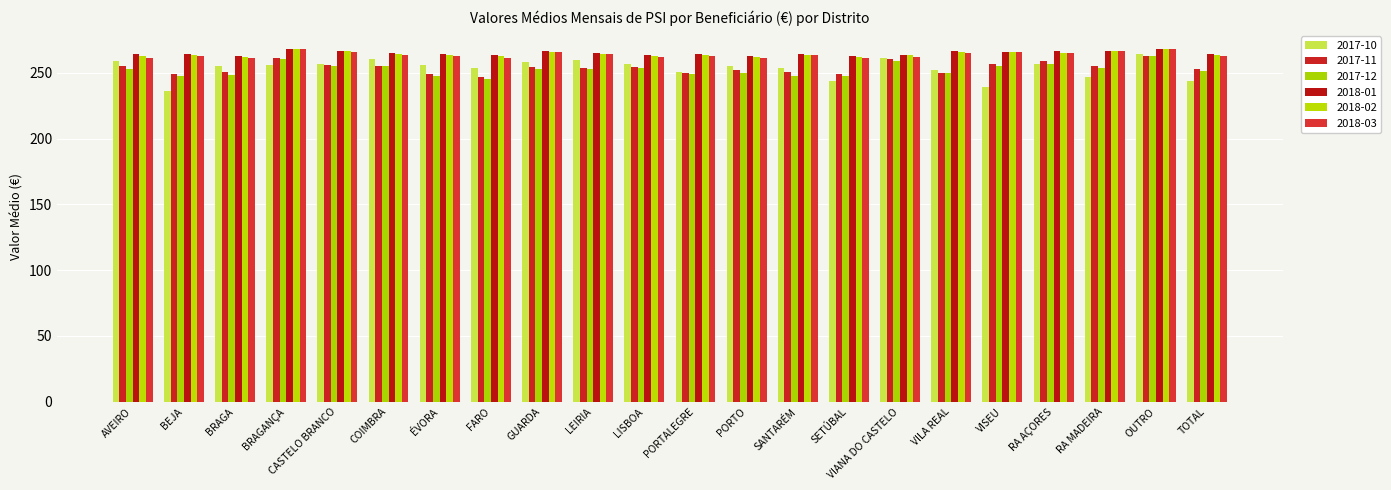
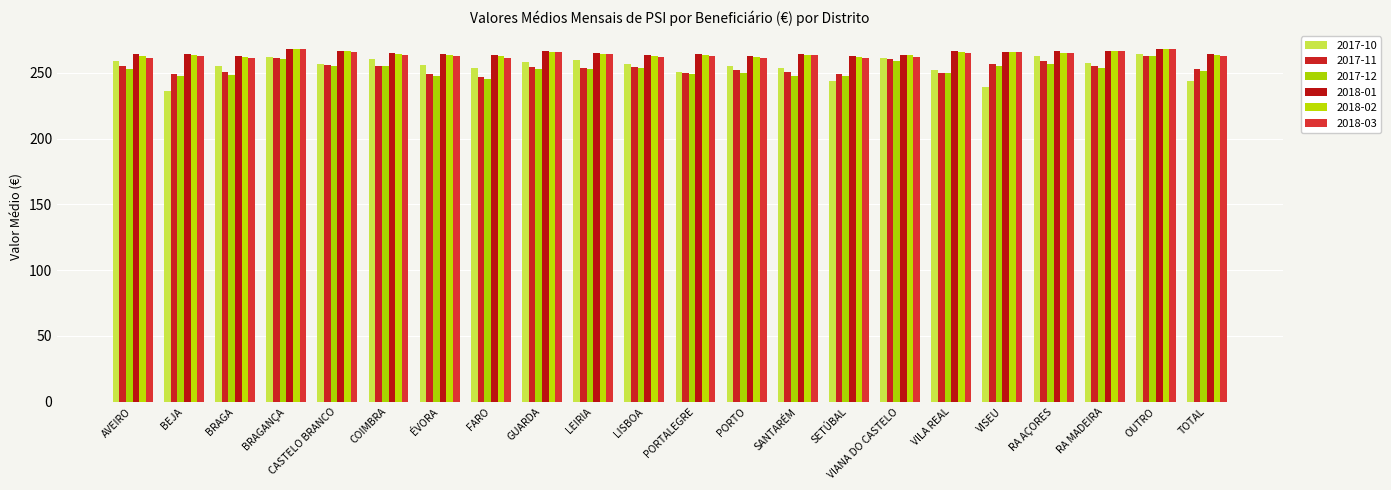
  {
    "2017-10": {
      "AVEIRO": 259,
      "BEJA": 236,
      "BRAGA": 255,
-     "BRAGANÇA": 256,
+     "BRAGANÇA": 262,
      "CASTELO BRANCO": 256,
      "COIMBRA": 261,
      "ÉVORA": 256,
      "FARO": 253,
      "GUARDA": 258,
      "LEIRIA": 260,
      "LISBOA": 257,
      "PORTALEGRE": 250,
      "PORTO": 255,
      "SANTARÉM": 254,
      "SETÚBAL": 244,
      "VIANA DO CASTELO": 261,
      "VILA REAL": 252,
      "VISEU": 239,
-     "RA AÇORES": 256,
-     "RA MADEIRA": 247,
+     "RA AÇORES": 263,
+     "RA MADEIRA": 258,
      "OUTRO": 264,
      "TOTAL": 244
    }
  }
